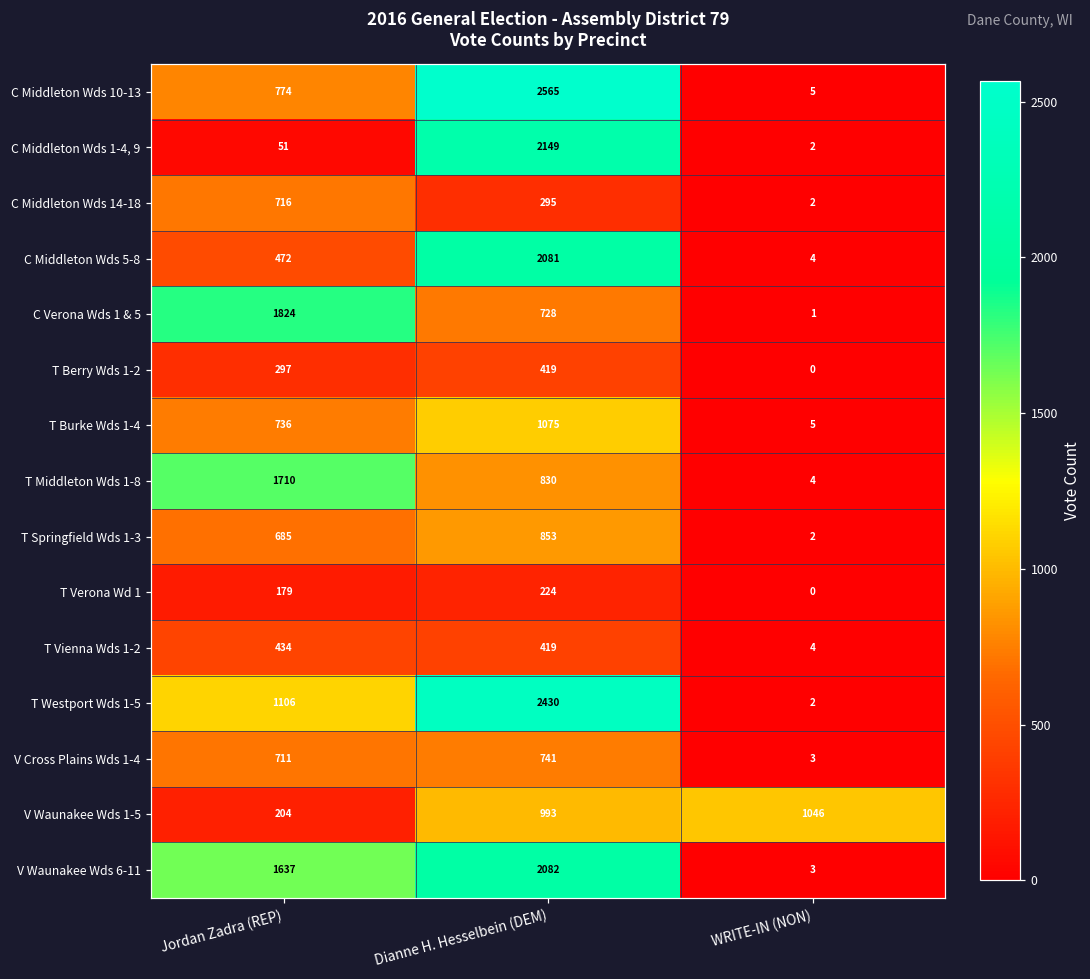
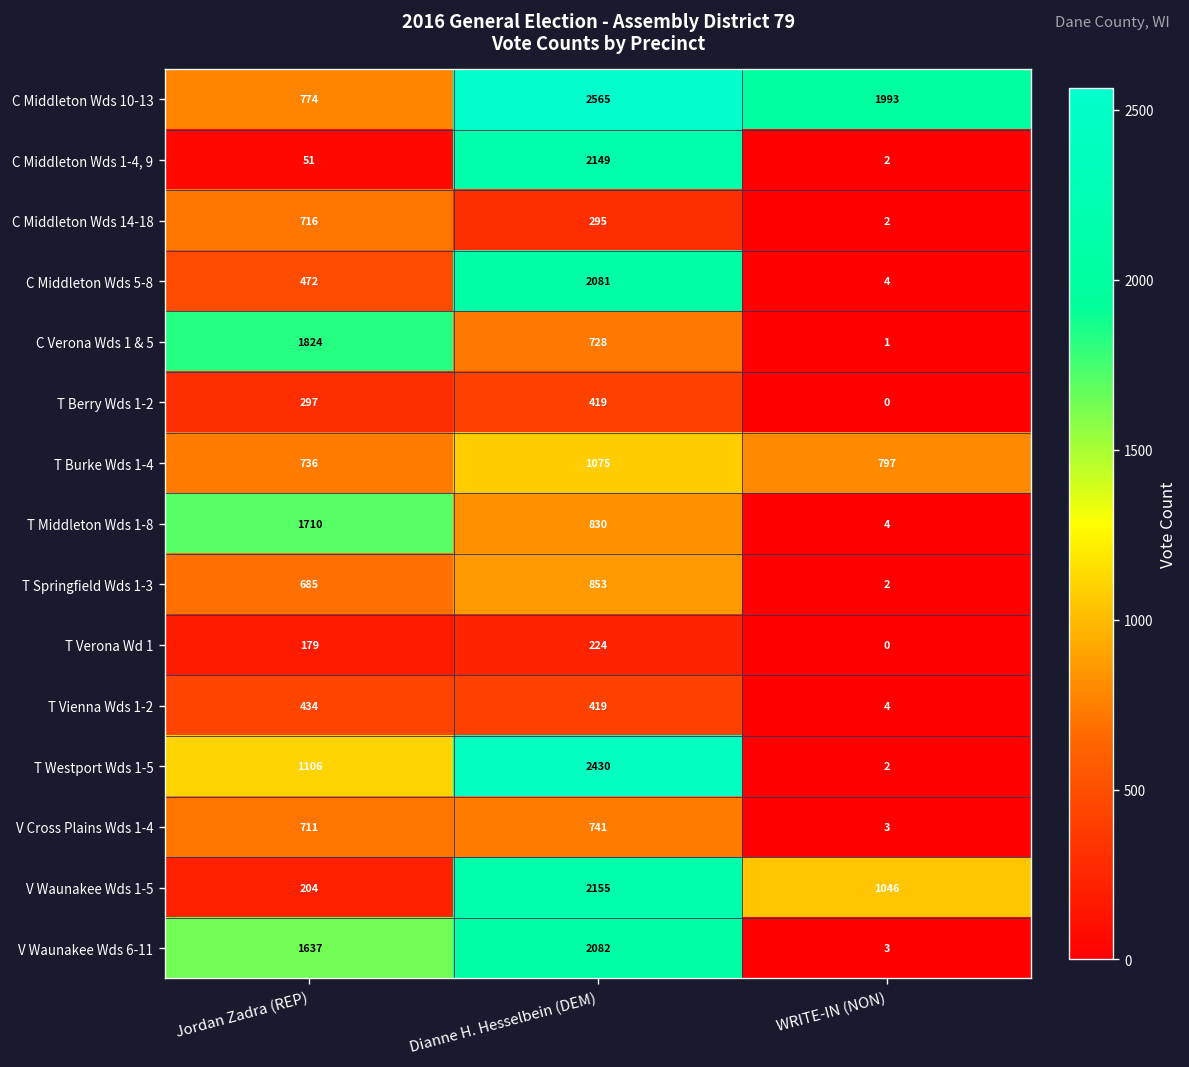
  {
    "C Middleton Wds 10-13": {
      "Jordan Zadra (REP)": 774,
      "Dianne H. Hesselbein (DEM)": 2565,
-     "WRITE-IN (NON)": 5
+     "WRITE-IN (NON)": 1993
    },
    "C Middleton Wds 1-4, 9": {
      "Jordan Zadra (REP)": 51,
      "Dianne H. Hesselbein (DEM)": 2149,
      "WRITE-IN (NON)": 2
    },
    "C Middleton Wds 14-18": {
      "Jordan Zadra (REP)": 716,
      "Dianne H. Hesselbein (DEM)": 295,
      "WRITE-IN (NON)": 2
    },
    "C Middleton Wds 5-8": {
      "Jordan Zadra (REP)": 472,
      "Dianne H. Hesselbein (DEM)": 2081,
      "WRITE-IN (NON)": 4
    },
    "C Verona Wds 1 & 5": {
      "Jordan Zadra (REP)": 1824,
      "Dianne H. Hesselbein (DEM)": 728,
      "WRITE-IN (NON)": 1
    },
    "T Berry Wds 1-2": {
      "Jordan Zadra (REP)": 297,
      "Dianne H. Hesselbein (DEM)": 419,
      "WRITE-IN (NON)": 0
    },
    "T Burke Wds 1-4": {
      "Jordan Zadra (REP)": 736,
      "Dianne H. Hesselbein (DEM)": 1075,
-     "WRITE-IN (NON)": 5
+     "WRITE-IN (NON)": 797
    },
    "T Middleton Wds 1-8": {
      "Jordan Zadra (REP)": 1710,
      "Dianne H. Hesselbein (DEM)": 830,
      "WRITE-IN (NON)": 4
    },
    "T Springfield Wds 1-3": {
      "Jordan Zadra (REP)": 685,
      "Dianne H. Hesselbein (DEM)": 853,
      "WRITE-IN (NON)": 2
    },
    "T Verona Wd 1": {
      "Jordan Zadra (REP)": 179,
      "Dianne H. Hesselbein (DEM)": 224,
      "WRITE-IN (NON)": 0
    },
    "T Vienna Wds 1-2": {
      "Jordan Zadra (REP)": 434,
      "Dianne H. Hesselbein (DEM)": 419,
      "WRITE-IN (NON)": 4
    },
    "T Westport Wds 1-5": {
      "Jordan Zadra (REP)": 1106,
      "Dianne H. Hesselbein (DEM)": 2430,
      "WRITE-IN (NON)": 2
    },
    "V Cross Plains Wds 1-4": {
      "Jordan Zadra (REP)": 711,
      "Dianne H. Hesselbein (DEM)": 741,
      "WRITE-IN (NON)": 3
    },
    "V Waunakee Wds 1-5": {
      "Jordan Zadra (REP)": 204,
-     "Dianne H. Hesselbein (DEM)": 993,
+     "Dianne H. Hesselbein (DEM)": 2155,
      "WRITE-IN (NON)": 1046
    },
    "V Waunakee Wds 6-11": {
      "Jordan Zadra (REP)": 1637,
      "Dianne H. Hesselbein (DEM)": 2082,
      "WRITE-IN (NON)": 3
    }
  }
